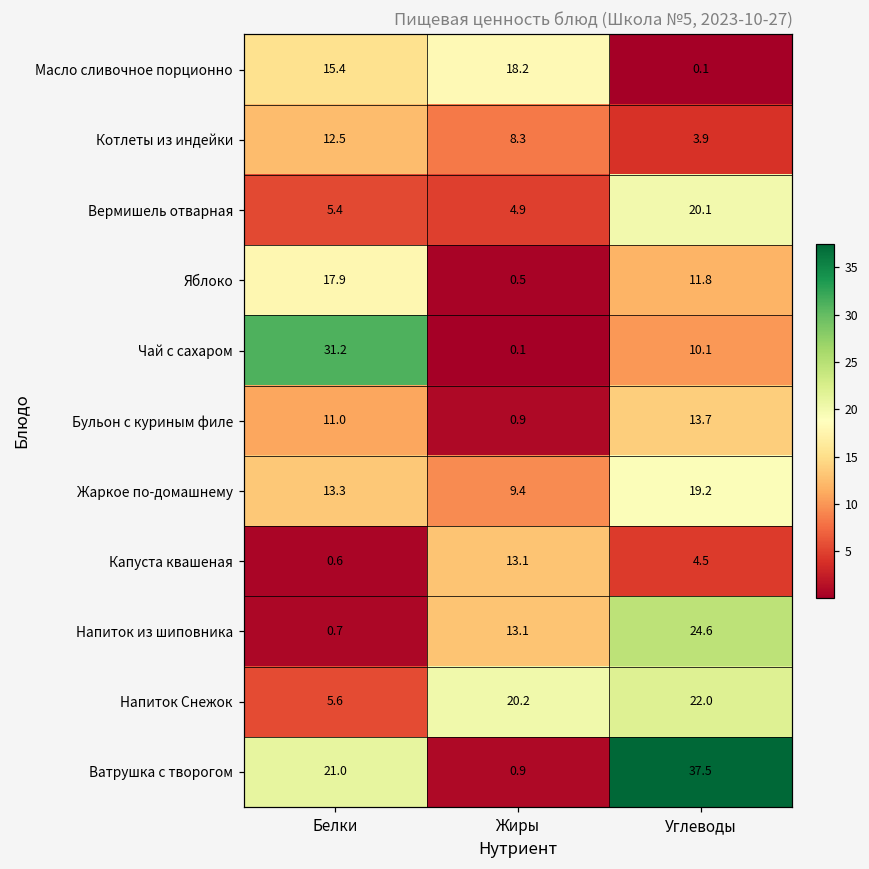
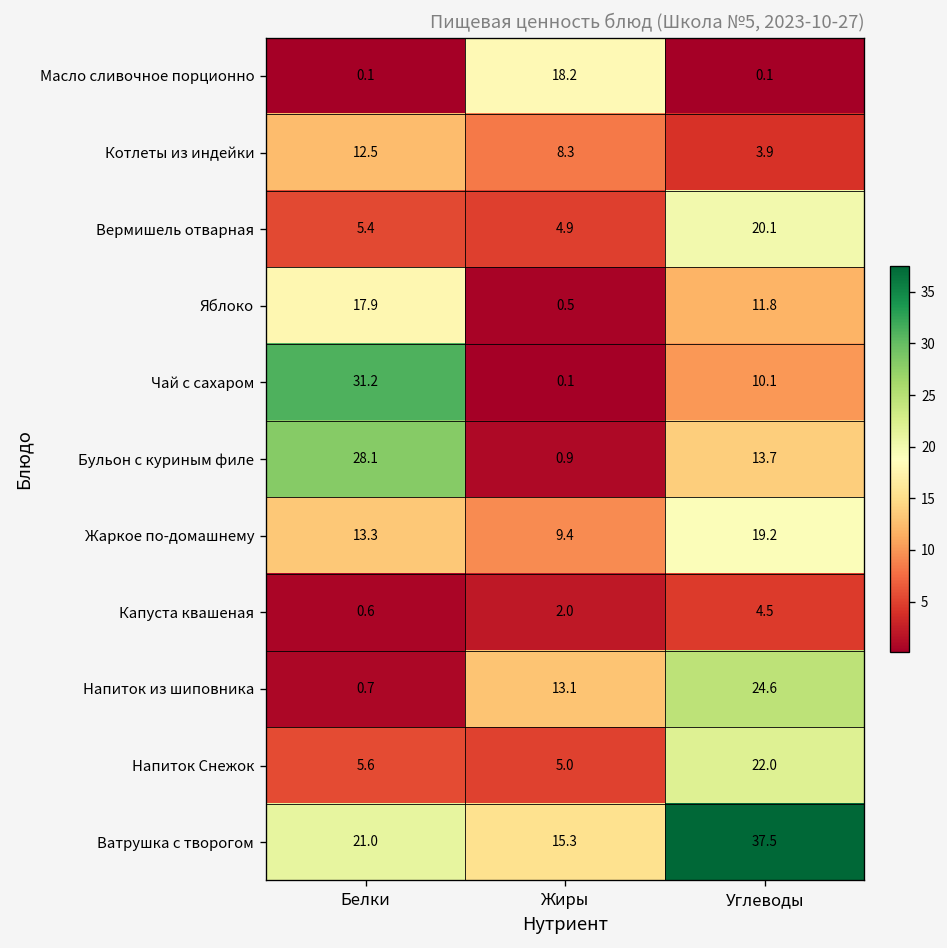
  {
    "Масло сливочное порционно": {
-     "Белки": 15.4,
+     "Белки": 0.1,
      "Жиры": 18.2,
      "Углеводы": 0.1
    },
    "Котлеты из индейки": {
      "Белки": 12.5,
      "Жиры": 8.3,
      "Углеводы": 3.9
    },
    "Вермишель отварная": {
      "Белки": 5.4,
      "Жиры": 4.9,
      "Углеводы": 20.1
    },
    "Яблоко": {
      "Белки": 17.9,
      "Жиры": 0.5,
      "Углеводы": 11.8
    },
    "Чай с сахаром": {
      "Белки": 31.2,
      "Жиры": 0.1,
      "Углеводы": 10.1
    },
    "Бульон с куриным филе": {
-     "Белки": 11.0,
+     "Белки": 28.1,
      "Жиры": 0.9,
      "Углеводы": 13.7
    },
    "Жаркое по-домашнему": {
      "Белки": 13.3,
      "Жиры": 9.4,
      "Углеводы": 19.2
    },
    "Капуста квашеная": {
      "Белки": 0.6,
-     "Жиры": 13.1,
+     "Жиры": 2.0,
      "Углеводы": 4.5
    },
    "Напиток из шиповника": {
      "Белки": 0.7,
      "Жиры": 13.1,
      "Углеводы": 24.6
    },
    "Напиток Снежок": {
      "Белки": 5.6,
-     "Жиры": 20.2,
+     "Жиры": 5.0,
      "Углеводы": 22.0
    },
    "Ватрушка с творогом": {
      "Белки": 21.0,
-     "Жиры": 0.9,
+     "Жиры": 15.3,
      "Углеводы": 37.5
    }
  }
